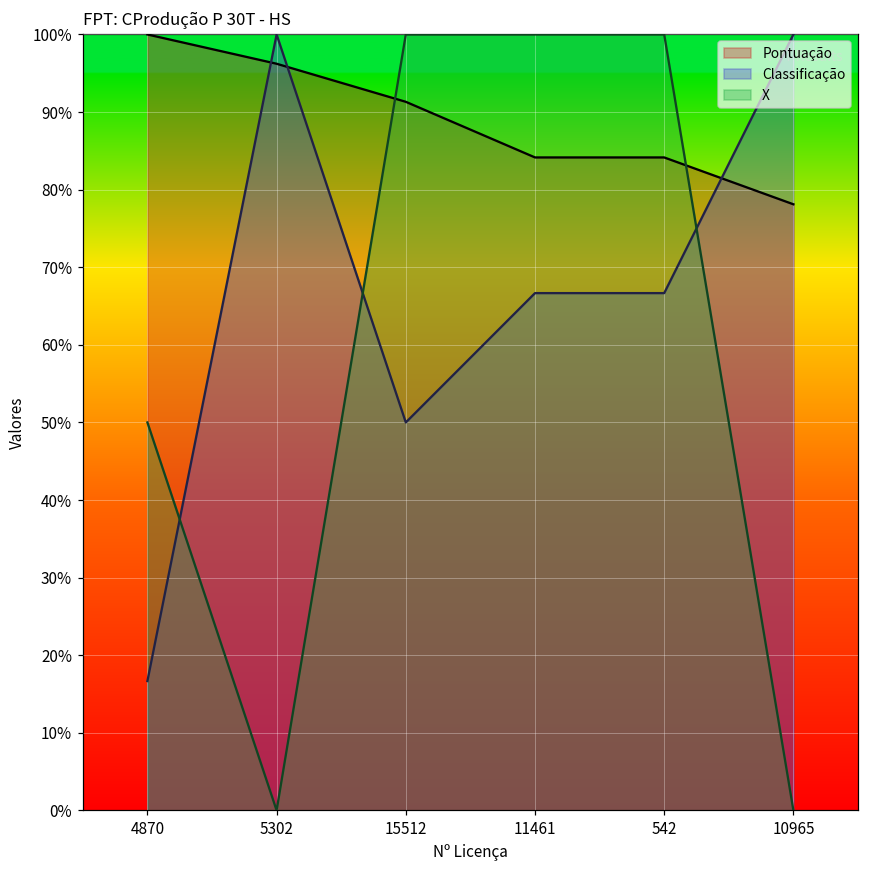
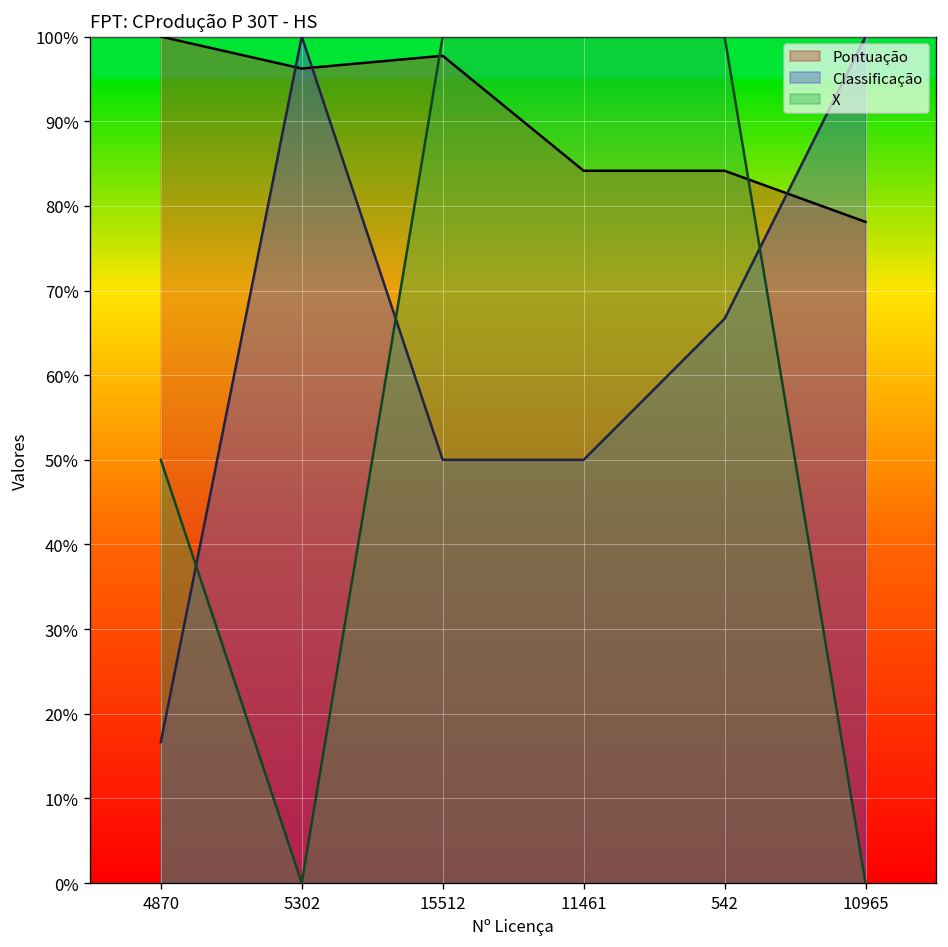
  {
    "Pontuação": {
      "4870": "100%",
      "5302": "96%",
-     "15512": "91%",
+     "15512": "98%",
      "11461": "84%",
      "542": "84%",
      "10965": "78%"
    },
    "Classificação": {
      "4870": "17%",
      "5302": "100%",
      "15512": "50%",
-     "11461": "67%",
+     "11461": "50%",
      "542": "67%",
      "10965": "100%"
    },
    "X": {
      "4870": "50%",
      "5302": "0%",
      "15512": "100%",
      "11461": "100%",
      "542": "100%",
      "10965": "0%"
    }
  }
